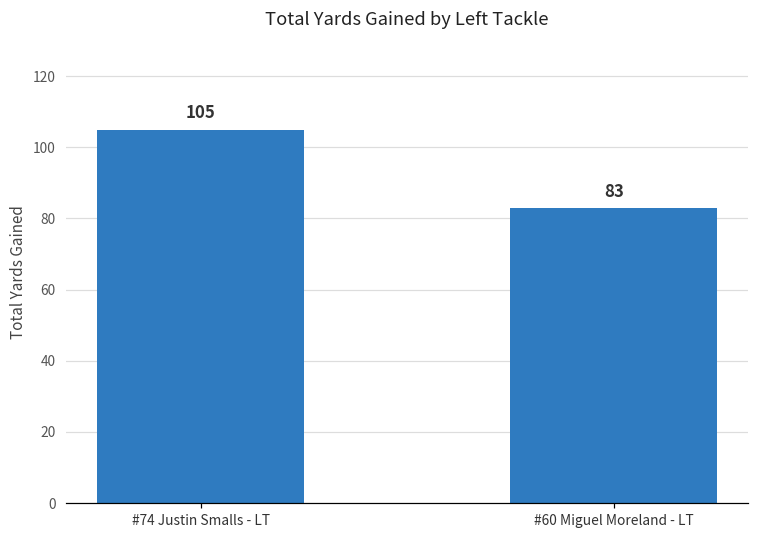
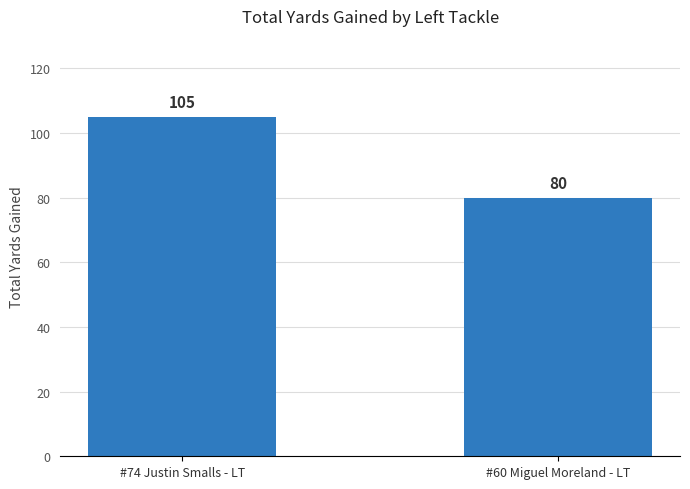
  {
    "#74 Justin Smalls - LT": 105,
-   "#60 Miguel Moreland - LT": 83
+   "#60 Miguel Moreland - LT": 80
  }
